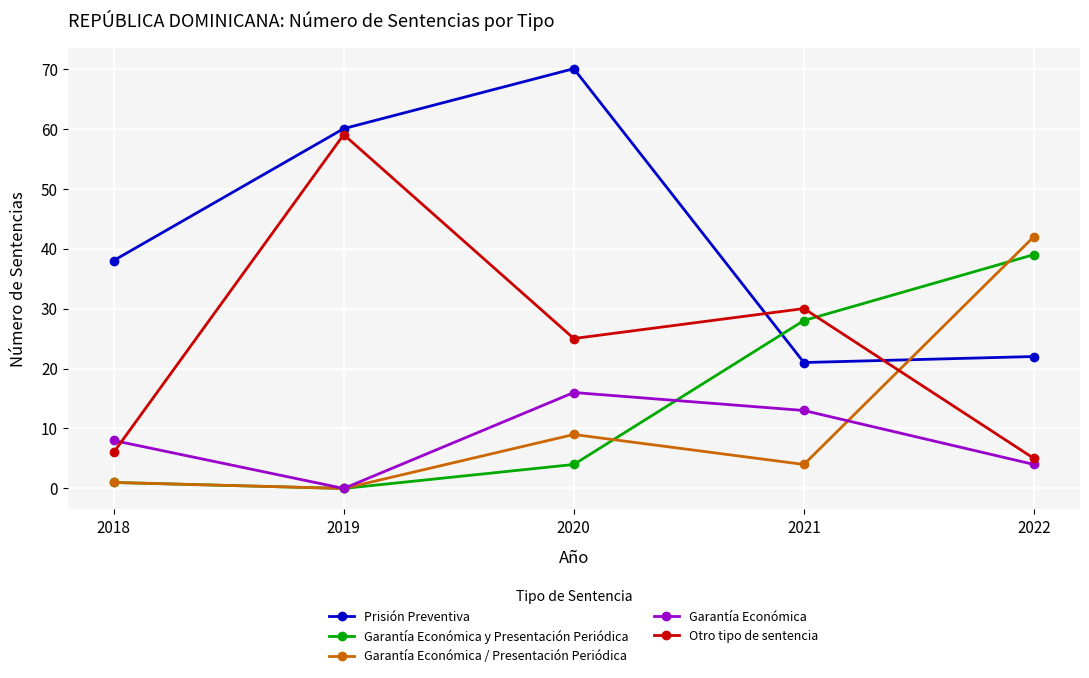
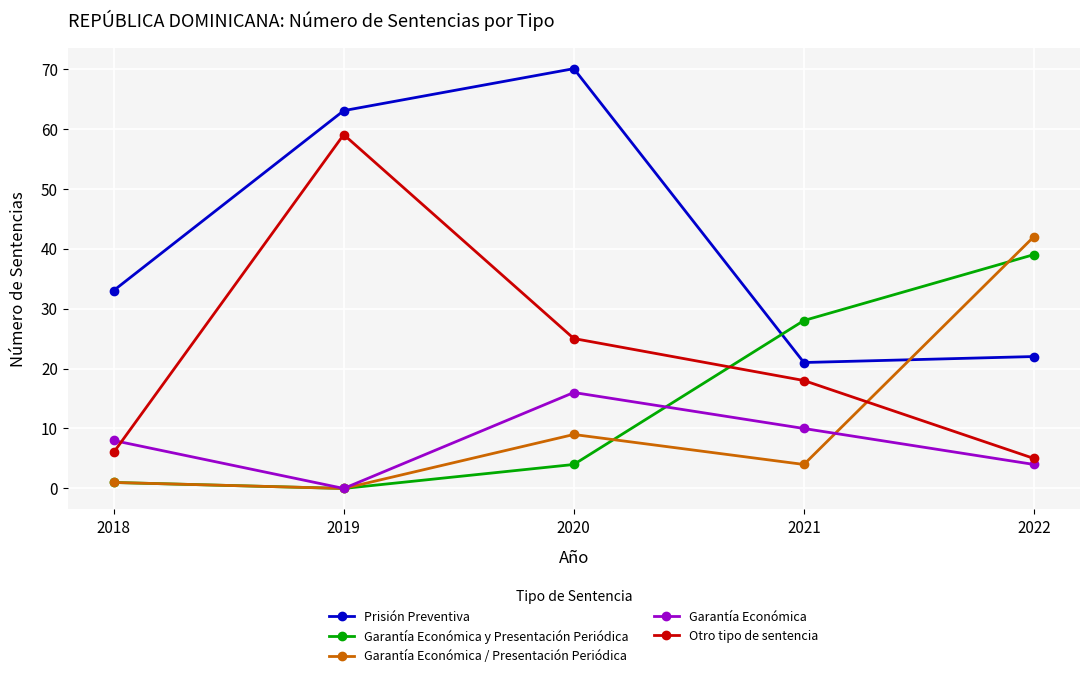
  {
    "Prisión Preventiva": {
-     "2018": 38,
-     "2019": 60,
+     "2018": 33,
+     "2019": 63,
      "2020": 70,
      "2021": 21,
      "2022": 22
    },
    "Garantía Económica y Presentación Periódica": {
      "2020": 4,
      "2021": 28,
      "2022": 39
    },
    "Garantía Económica / Presentación Periódica": {
      "2020": 9,
      "2021": 4,
      "2022": 42
    },
    "Garantía Económica": {
      "2018": 8,
      "2020": 16,
-     "2021": 13,
+     "2021": 10,
      "2022": 4
    },
    "Otro tipo de sentencia": {
      "2018": 6,
      "2019": 59,
      "2020": 25,
-     "2021": 30,
+     "2021": 18,
      "2022": 5
    }
  }
